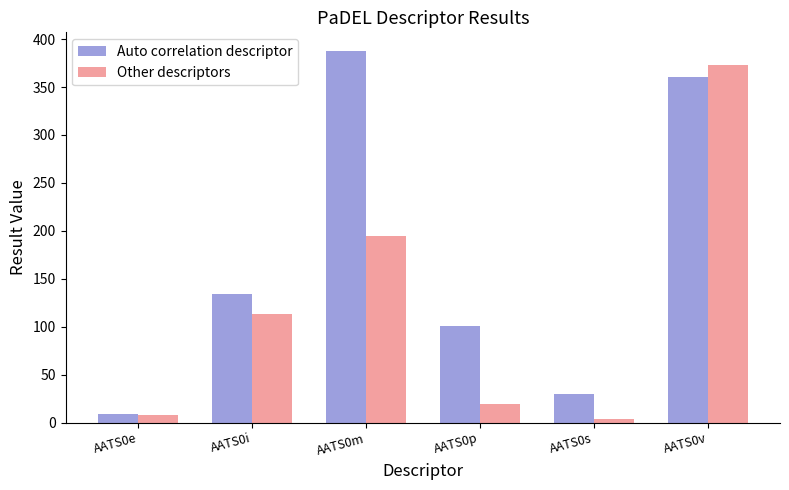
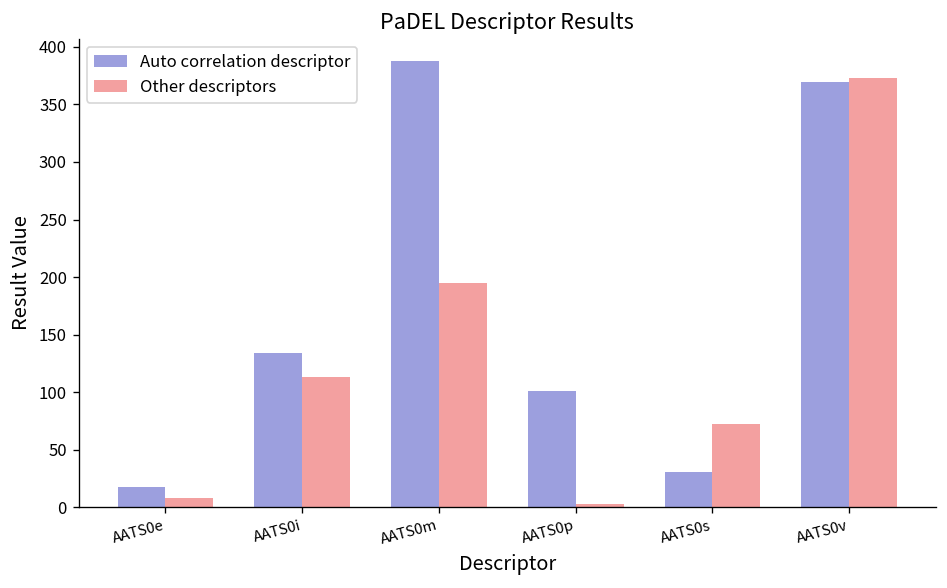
  {
    "Auto correlation descriptor": {
-     "AATS0e": 10,
+     "AATS0e": 20,
      "AATS0i": 130,
      "AATS0m": 390,
      "AATS0p": 100,
      "AATS0s": 30,
-     "AATS0v": 360
+     "AATS0v": 370
    },
    "Other descriptors": {
      "AATS0e": 10,
      "AATS0i": 110,
      "AATS0m": 190,
-     "AATS0p": 20,
-     "AATS0s": 0,
+     "AATS0p": 0,
+     "AATS0s": 70,
      "AATS0v": 370
    }
  }
